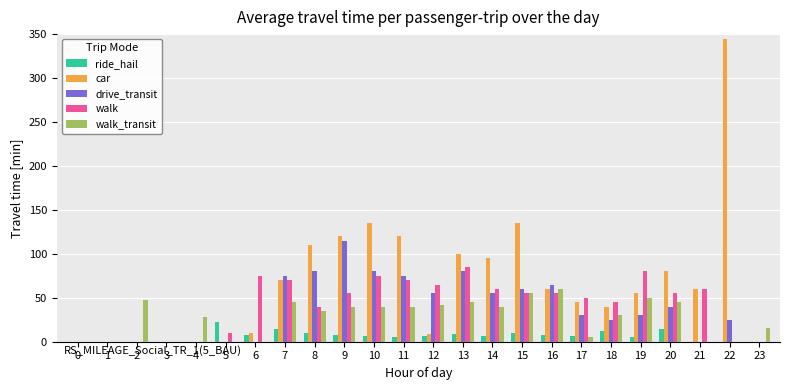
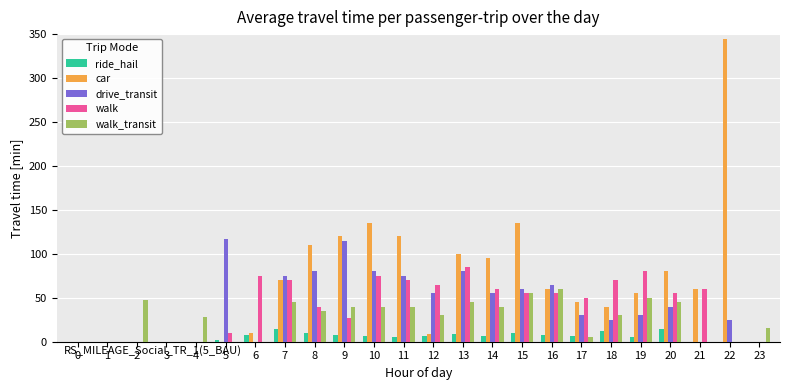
  {
    "ride_hail": {
      "0": 0,
      "1": 0,
      "2": 0,
      "3": 0,
      "4": 0,
-     "5": 20,
+     "5": 0,
      "6": 10,
      "7": 20,
      "8": 10,
      "9": 10,
      "10": 10,
      "11": 10,
      "12": 10,
      "13": 10,
      "14": 10,
      "15": 10,
      "16": 10,
      "17": 10,
      "18": 10,
      "19": 10,
      "20": 20,
      "21": 0,
      "22": 0,
      "23": 0
    },
    "car": {
      "0": 0,
      "1": 0,
      "2": 0,
      "3": 0,
      "4": 0,
      "5": 0,
      "6": 10,
      "7": 70,
      "8": 110,
      "9": 120,
      "10": 140,
      "11": 120,
      "12": 10,
      "13": 100,
      "14": 100,
      "15": 140,
      "16": 60,
      "17": 50,
      "18": 40,
      "19": 60,
      "20": 80,
      "21": 60,
      "22": 350,
      "23": 0
    },
    "drive_transit": {
      "0": 0,
      "1": 0,
      "2": 0,
      "3": 0,
      "4": 0,
-     "5": 0,
+     "5": 120,
      "6": 0,
      "7": 80,
      "8": 80,
      "9": 120,
      "10": 80,
      "11": 80,
      "12": 60,
      "13": 80,
      "14": 60,
      "15": 60,
      "16": 70,
      "17": 30,
      "18": 30,
      "19": 30,
      "20": 40,
      "21": 0,
      "22": 30,
      "23": 0
    },
    "walk": {
      "0": 0,
      "1": 0,
      "2": 0,
      "3": 0,
      "4": 0,
      "5": 10,
      "6": 80,
      "7": 70,
      "8": 40,
-     "9": 60,
+     "9": 30,
      "10": 80,
      "11": 70,
      "12": 70,
      "13": 90,
      "14": 60,
      "15": 60,
      "16": 60,
      "17": 50,
-     "18": 50,
+     "18": 70,
      "19": 80,
      "20": 60,
      "21": 60,
      "22": 0,
      "23": 0
    },
    "walk_transit": {
      "0": 0,
      "1": 0,
      "2": 50,
      "3": 0,
      "4": 30,
      "5": 0,
      "6": 0,
      "7": 50,
      "8": 40,
      "9": 40,
      "10": 40,
      "11": 40,
-     "12": 40,
+     "12": 30,
      "13": 50,
      "14": 40,
      "15": 60,
      "16": 60,
      "17": 10,
      "18": 30,
      "19": 50,
      "20": 50,
      "21": 0,
      "22": 0,
      "23": 20
    }
  }
